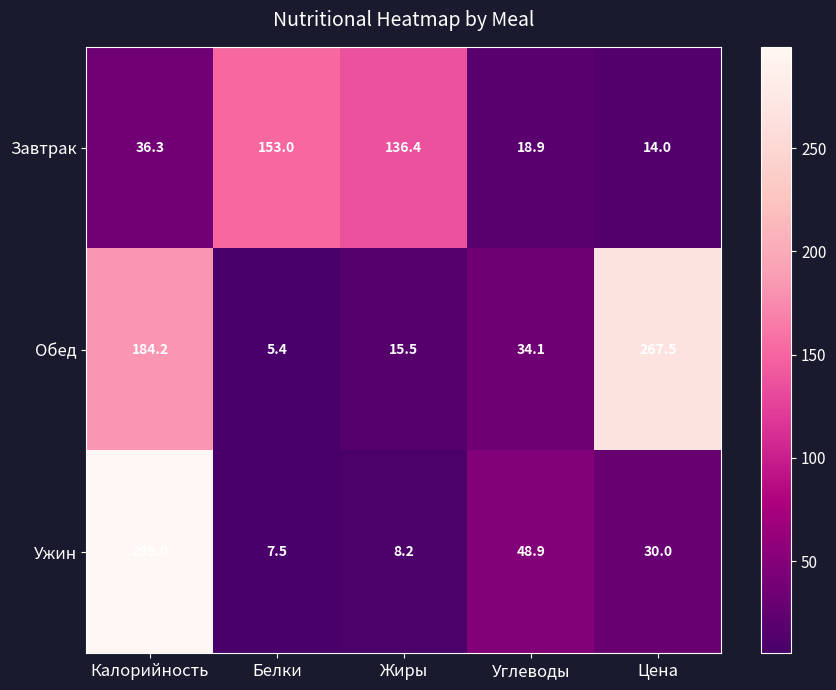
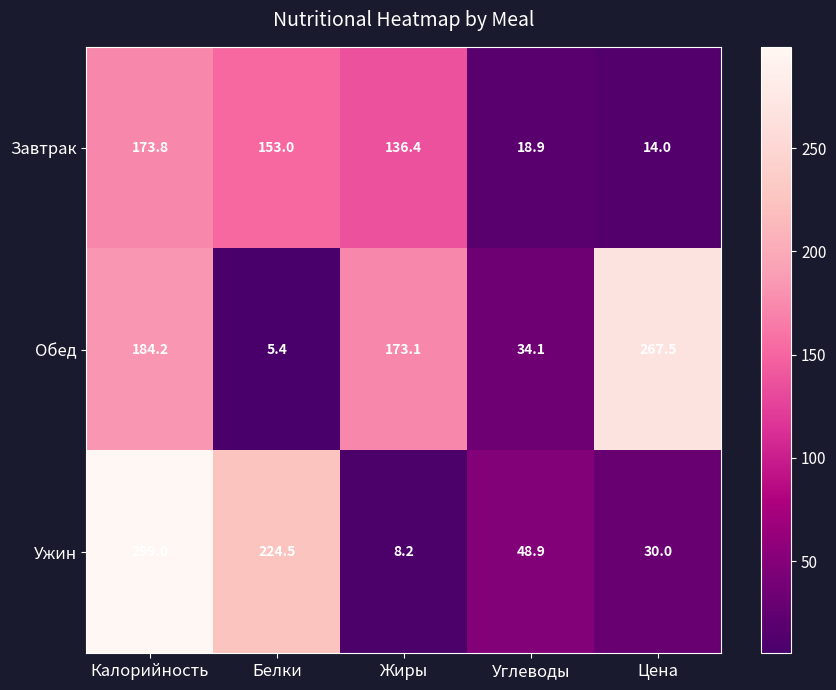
  {
    "Завтрак": {
-     "Калорийность": 36.3,
+     "Калорийность": 173.8,
      "Белки": 153.0,
      "Жиры": 136.4,
      "Углеводы": 18.9,
      "Цена": 14.0
    },
    "Обед": {
      "Калорийность": 184.2,
      "Белки": 5.4,
-     "Жиры": 15.5,
+     "Жиры": 173.1,
      "Углеводы": 34.1
    },
    "Ужин": {
-     "Белки": 7.5,
+     "Белки": 224.5,
      "Жиры": 8.2,
      "Углеводы": 48.9,
      "Цена": 30.0
    }
  }
